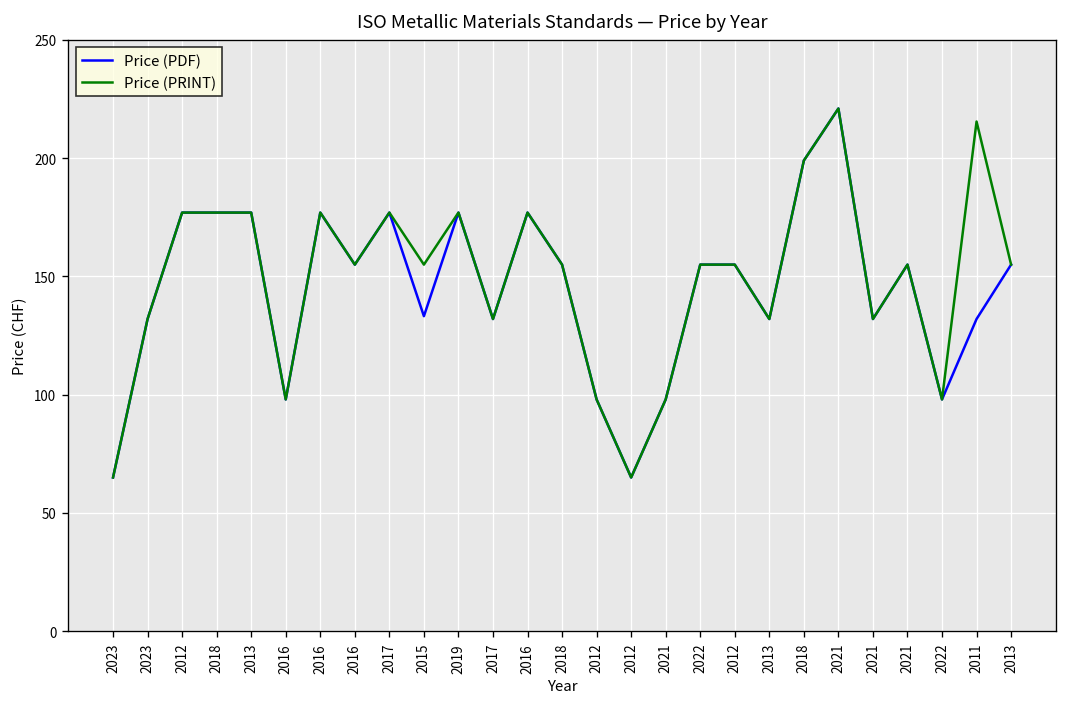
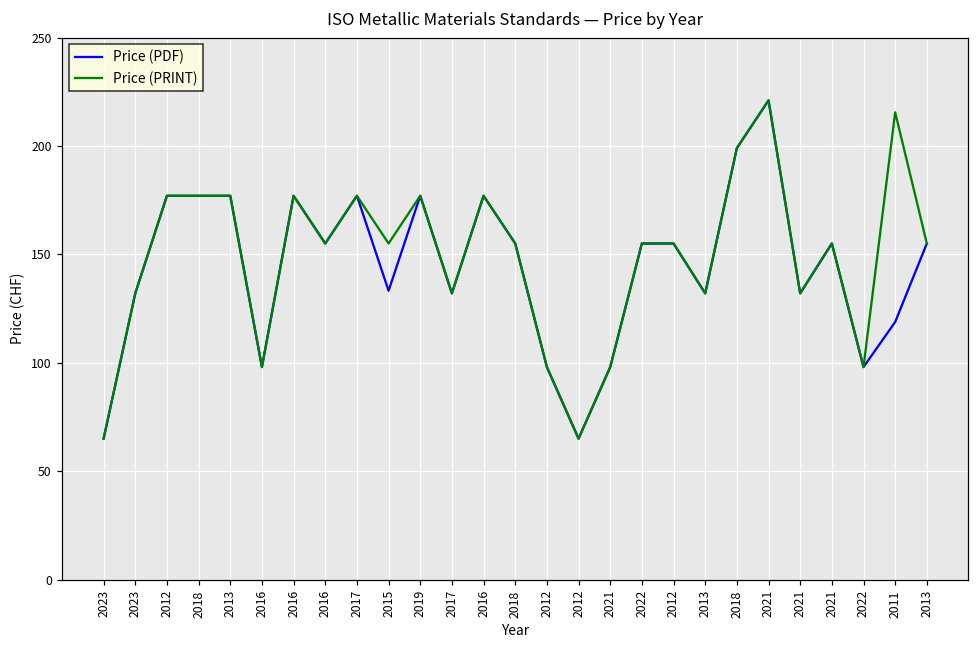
  {
    "Price (PDF)": {
      "2015": 133,
-     "2011": 132
+     "2011": 119
    },
    "Price (PRINT)": {
      "2015": 155,
      "2011": 216
    }
  }
